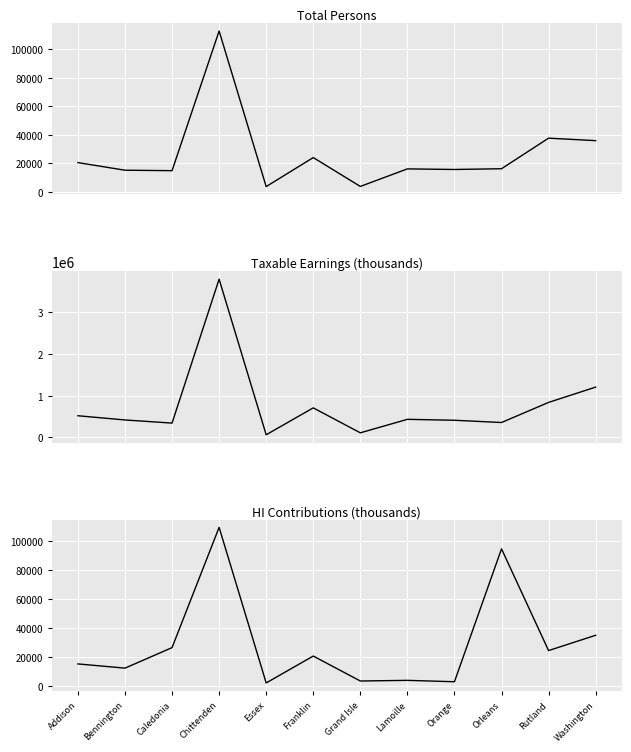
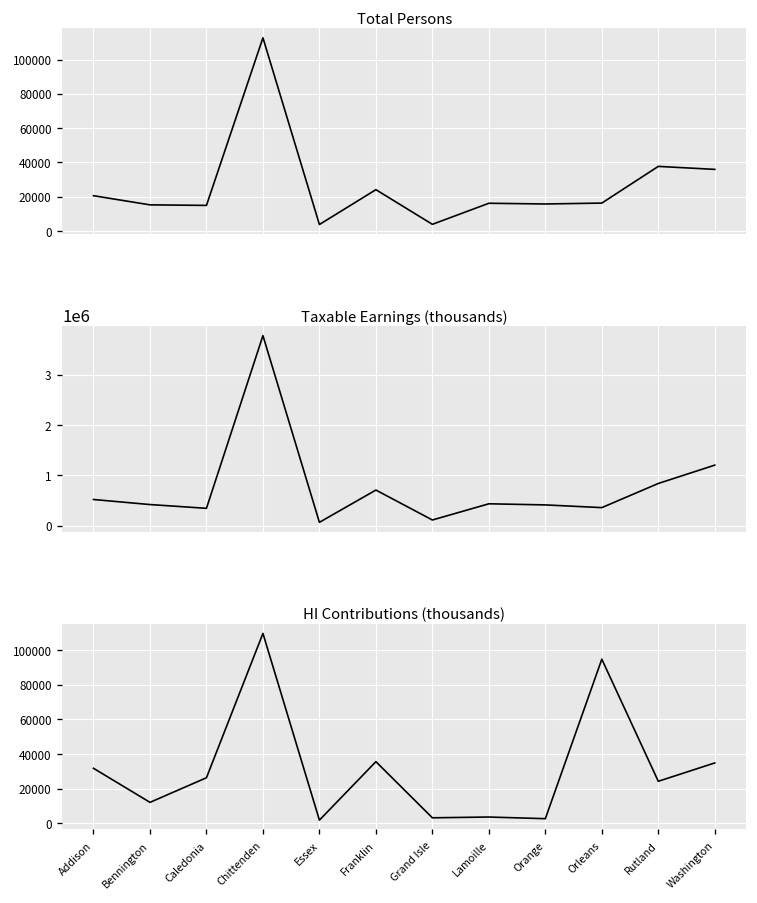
  {
    "HI Contributions (thousands)": {
-     "Addison": 15000,
+     "Addison": 32000,
      "Bennington": 12000,
      "Caledonia": 26000,
      "Chittenden": 110000,
      "Essex": 2000,
-     "Franklin": 20000,
+     "Franklin": 36000,
      "Grand Isle": 3000,
      "Lamoille": 4000,
      "Orange": 3000,
      "Orleans": 95000,
      "Rutland": 24000,
      "Washington": 35000
    }
  }
